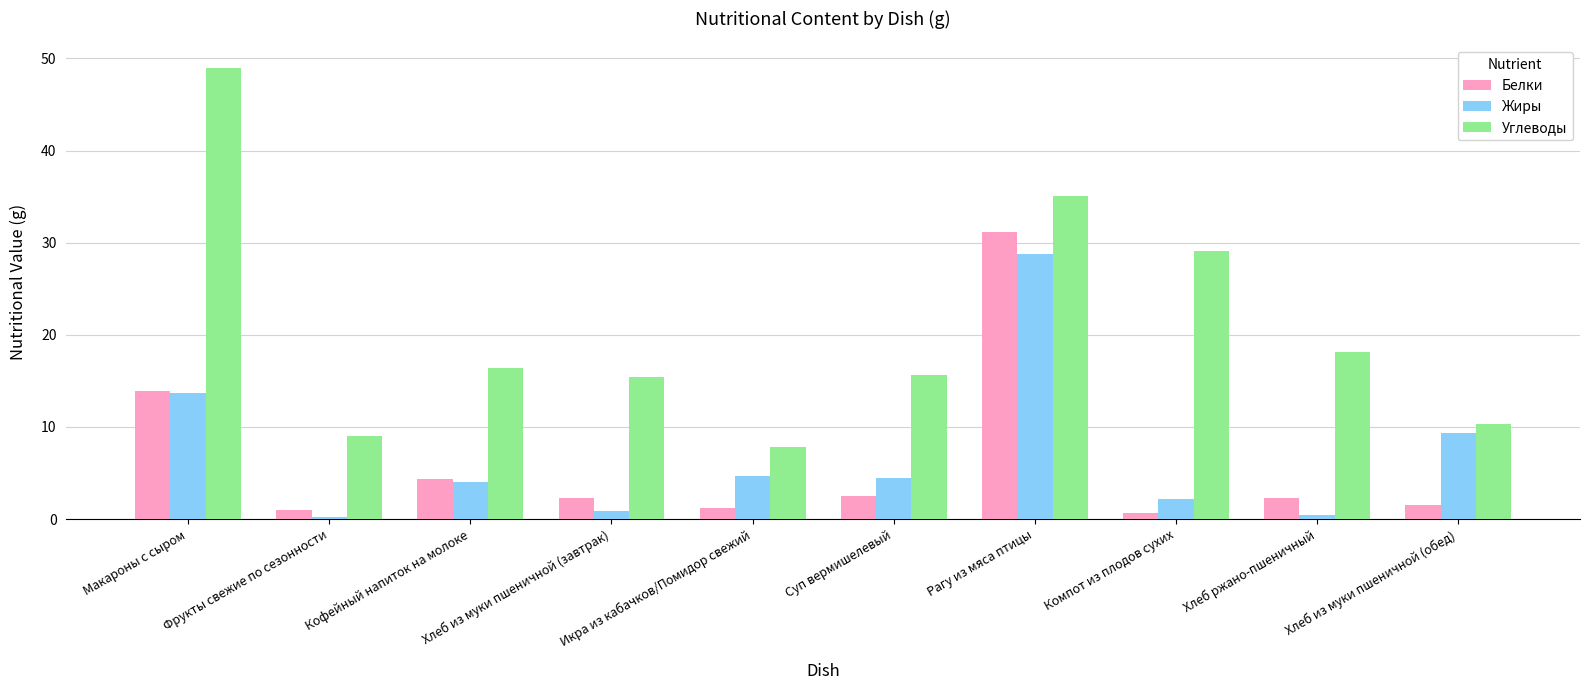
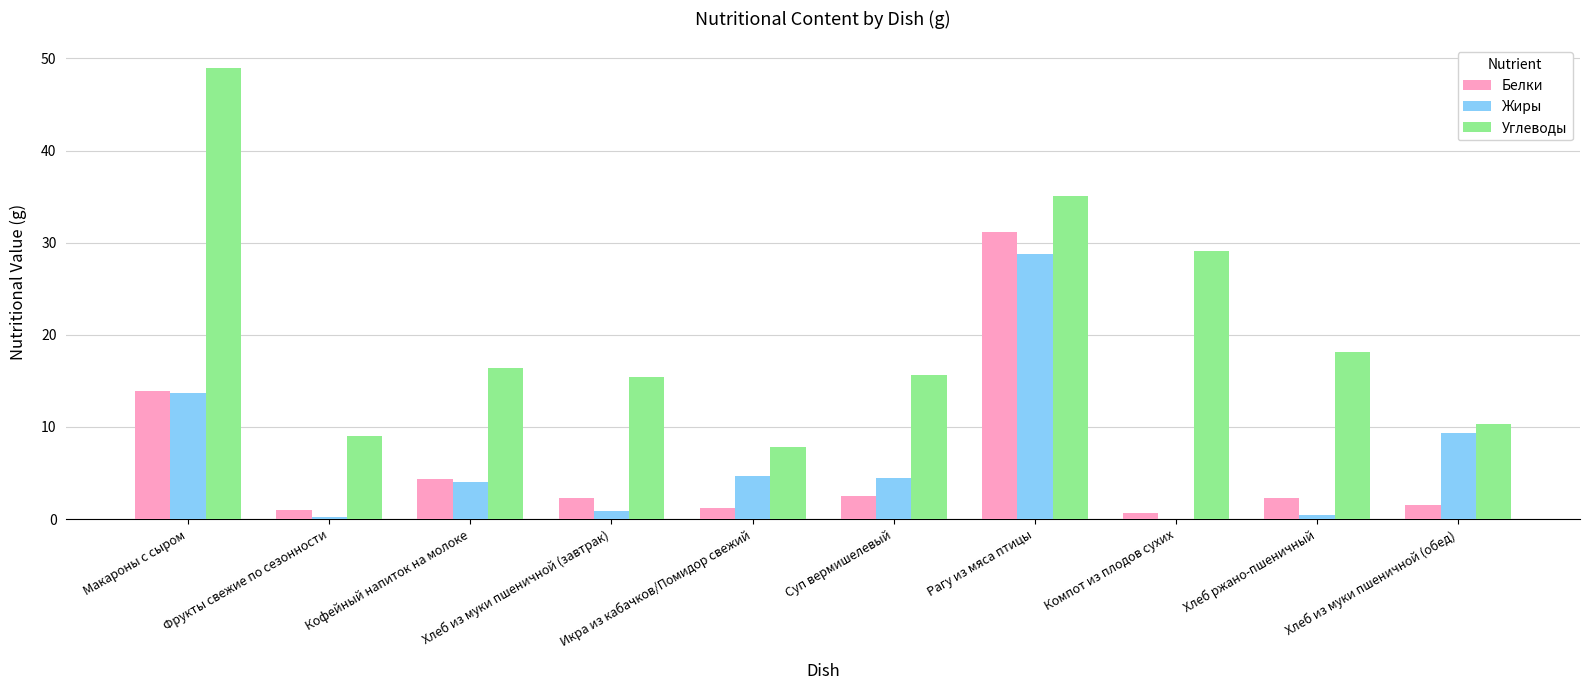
  {
    "Белки": {
      "Макароны с сыром": 14,
      "Фрукты свежие по сезонности": 1,
      "Кофейный напиток на молоке": 4,
      "Хлеб из муки пшеничной (завтрак)": 2,
      "Икра из кабачков/Помидор свежий": 1,
      "Суп вермишелевый": 3,
      "Рагу из мяса птицы": 31,
      "Компот из плодов сухих": 1,
      "Хлеб ржано-пшеничный": 2,
      "Хлеб из муки пшеничной (обед)": 2
    },
    "Жиры": {
      "Макароны с сыром": 14,
      "Кофейный напиток на молоке": 4,
      "Хлеб из муки пшеничной (завтрак)": 1,
      "Икра из кабачков/Помидор свежий": 5,
      "Суп вермишелевый": 4,
      "Рагу из мяса птицы": 29,
-     "Компот из плодов сухих": 2,
+     "Компот из плодов сухих": 0,
      "Хлеб ржано-пшеничный": 0,
      "Хлеб из муки пшеничной (обед)": 9
    },
    "Углеводы": {
      "Макароны с сыром": 49,
      "Фрукты свежие по сезонности": 9,
      "Кофейный напиток на молоке": 16,
      "Хлеб из муки пшеничной (завтрак)": 15,
      "Икра из кабачков/Помидор свежий": 8,
      "Суп вермишелевый": 16,
      "Рагу из мяса птицы": 35,
      "Компот из плодов сухих": 29,
      "Хлеб ржано-пшеничный": 18,
      "Хлеб из муки пшеничной (обед)": 10
    }
  }
